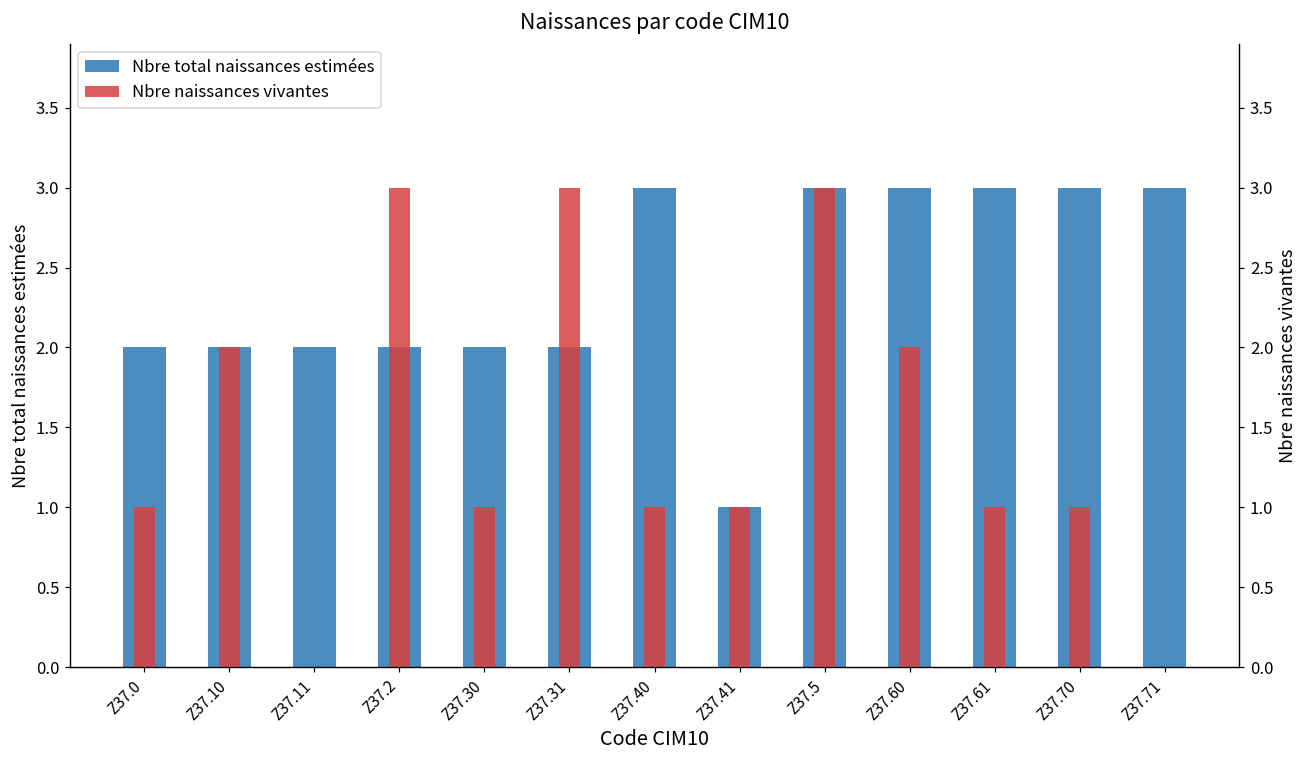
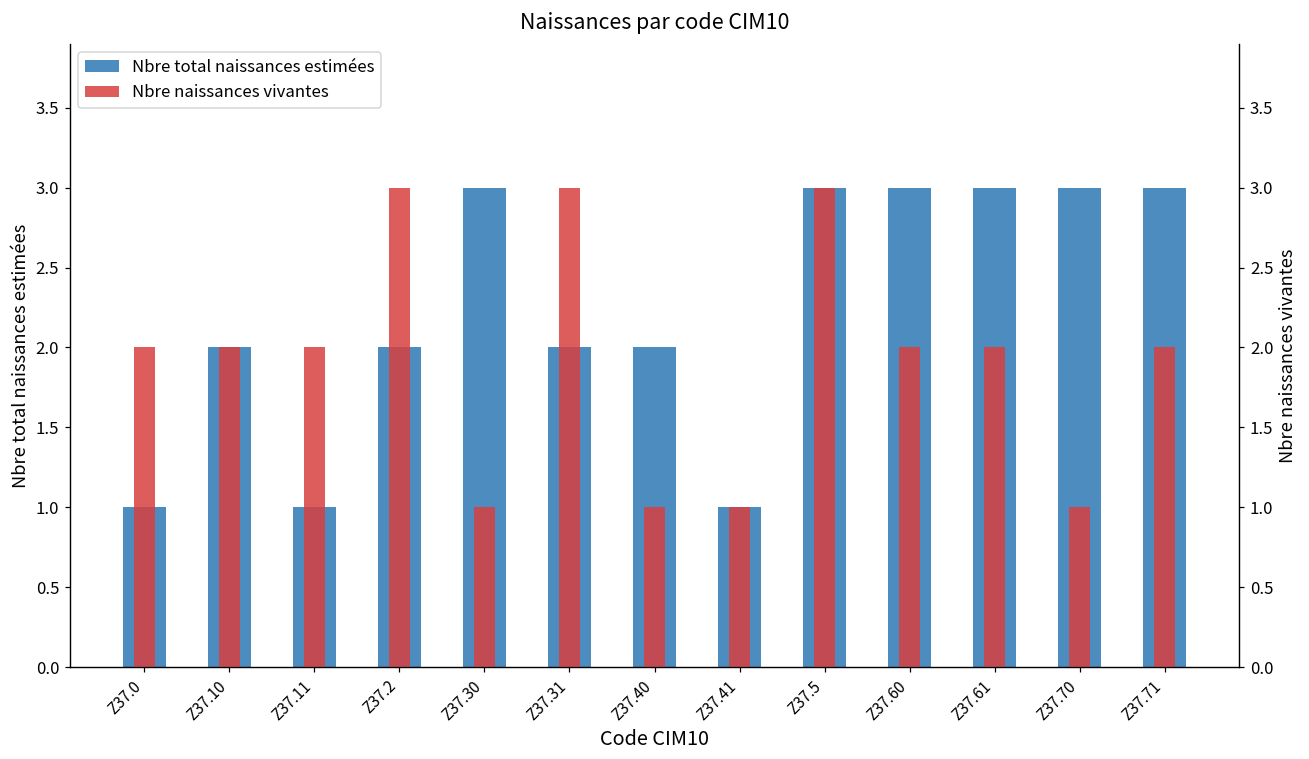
  {
    "Nbre total naissances estimées": {
-     "Z37.0": 2,
+     "Z37.0": 1,
      "Z37.10": 2,
-     "Z37.11": 2,
+     "Z37.11": 1,
      "Z37.2": 2,
-     "Z37.30": 2,
+     "Z37.30": 3,
      "Z37.31": 2,
-     "Z37.40": 3,
+     "Z37.40": 2,
      "Z37.41": 1,
      "Z37.5": 3,
      "Z37.60": 3,
      "Z37.61": 3,
      "Z37.70": 3,
      "Z37.71": 3
    },
    "Nbre naissances vivantes": {
-     "Z37.0": 1,
+     "Z37.0": 2,
      "Z37.10": 2,
-     "Z37.11": 0,
+     "Z37.11": 2,
      "Z37.2": 3,
      "Z37.30": 1,
      "Z37.31": 3,
      "Z37.40": 1,
      "Z37.41": 1,
      "Z37.5": 3,
      "Z37.60": 2,
-     "Z37.61": 1,
+     "Z37.61": 2,
      "Z37.70": 1,
-     "Z37.71": 0
+     "Z37.71": 2
    }
  }
